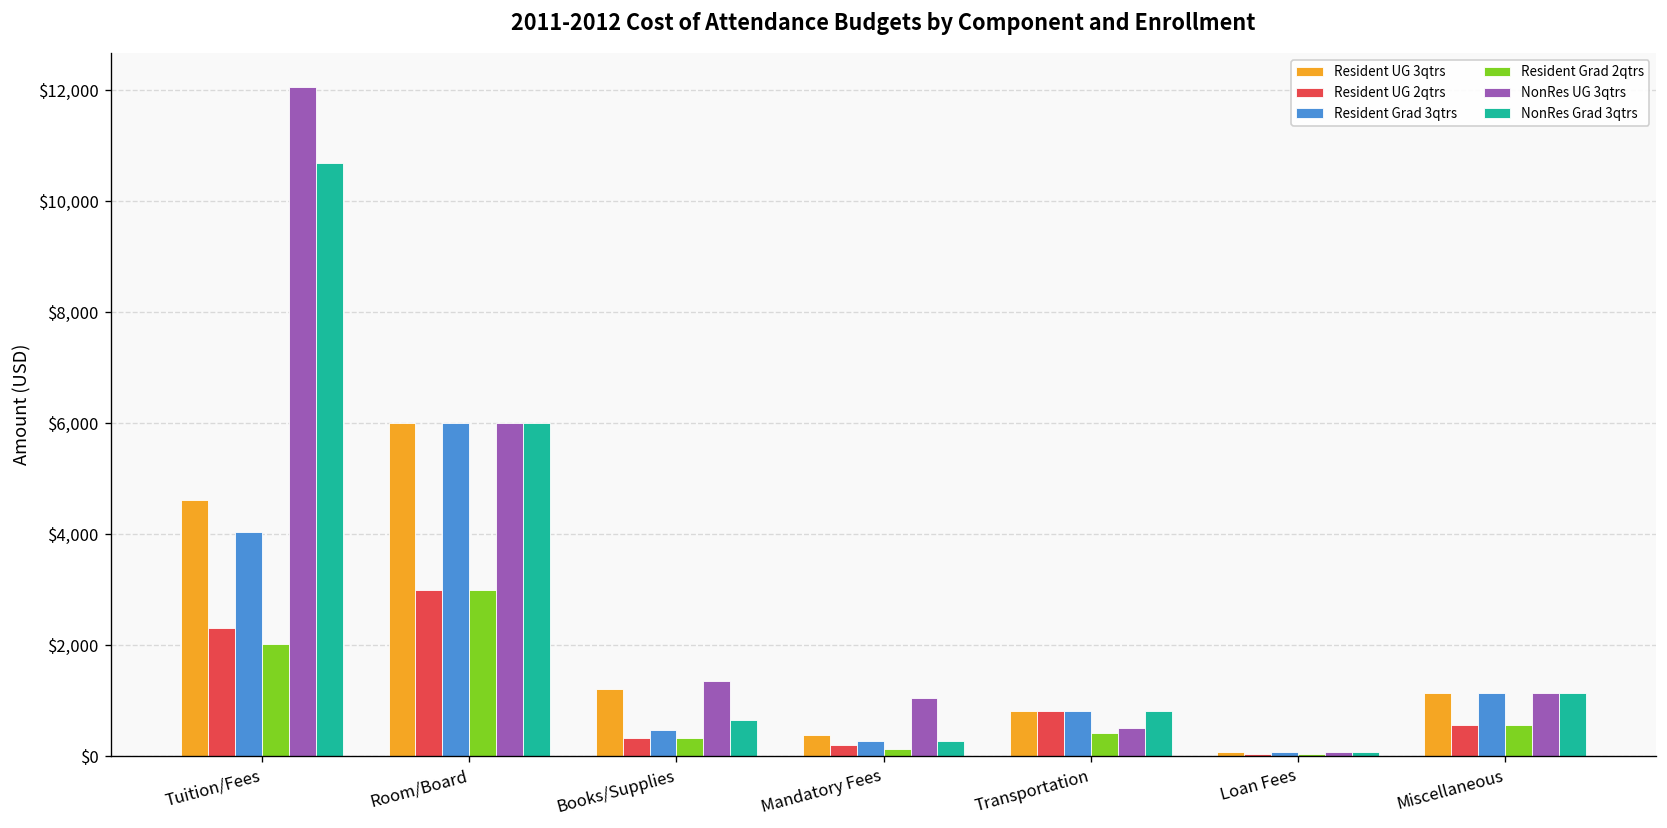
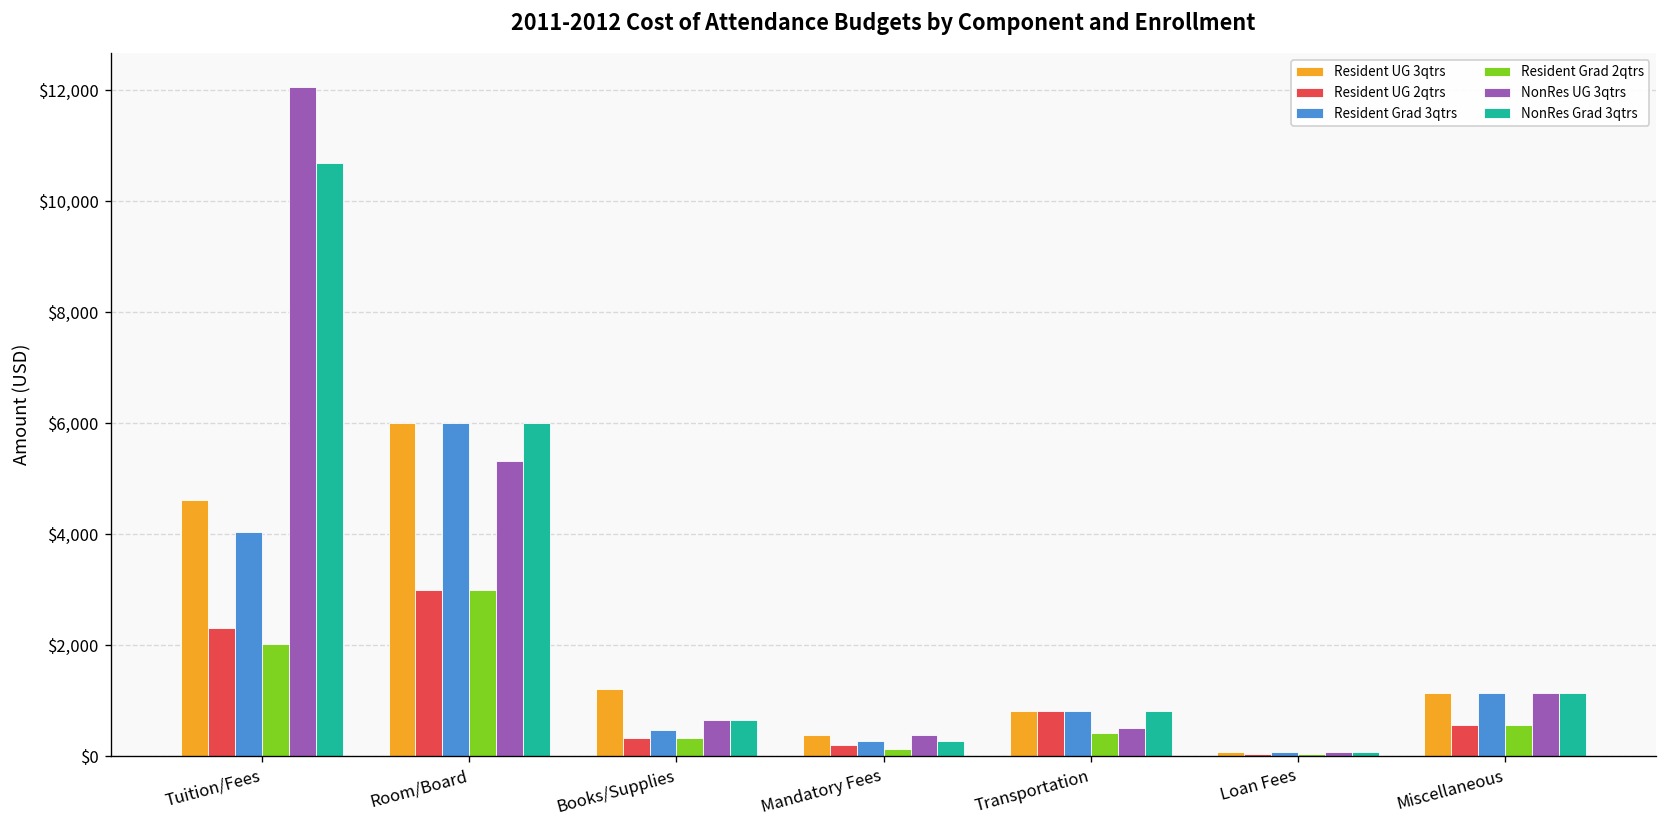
  {
    "Resident UG 3qtrs": {
      "Tuition/Fees": "$4,600",
      "Room/Board": "$6,000",
      "Books/Supplies": "$1,200",
      "Mandatory Fees": "$400",
      "Transportation": "$800",
      "Loan Fees": "$100",
      "Miscellaneous": "$1,100"
    },
    "Resident UG 2qtrs": {
      "Tuition/Fees": "$2,300",
      "Room/Board": "$3,000",
      "Books/Supplies": "$300",
      "Mandatory Fees": "$200",
      "Transportation": "$800",
      "Miscellaneous": "$600"
    },
    "Resident Grad 3qtrs": {
      "Tuition/Fees": "$4,000",
      "Room/Board": "$6,000",
      "Books/Supplies": "$500",
      "Mandatory Fees": "$300",
      "Transportation": "$800",
      "Loan Fees": "$100",
      "Miscellaneous": "$1,100"
    },
    "Resident Grad 2qtrs": {
      "Tuition/Fees": "$2,000",
      "Room/Board": "$3,000",
      "Books/Supplies": "$300",
      "Mandatory Fees": "$100",
      "Transportation": "$400",
      "Miscellaneous": "$600"
    },
    "NonRes UG 3qtrs": {
      "Tuition/Fees": "$12,100",
-     "Room/Board": "$6,000",
-     "Books/Supplies": "$1,400",
-     "Mandatory Fees": "$1,000",
+     "Room/Board": "$5,300",
+     "Books/Supplies": "$600",
+     "Mandatory Fees": "$400",
      "Transportation": "$500",
      "Loan Fees": "$100",
      "Miscellaneous": "$1,100"
    },
    "NonRes Grad 3qtrs": {
      "Tuition/Fees": "$10,700",
      "Room/Board": "$6,000",
      "Books/Supplies": "$600",
      "Mandatory Fees": "$300",
      "Transportation": "$800",
      "Loan Fees": "$100",
      "Miscellaneous": "$1,100"
    }
  }
